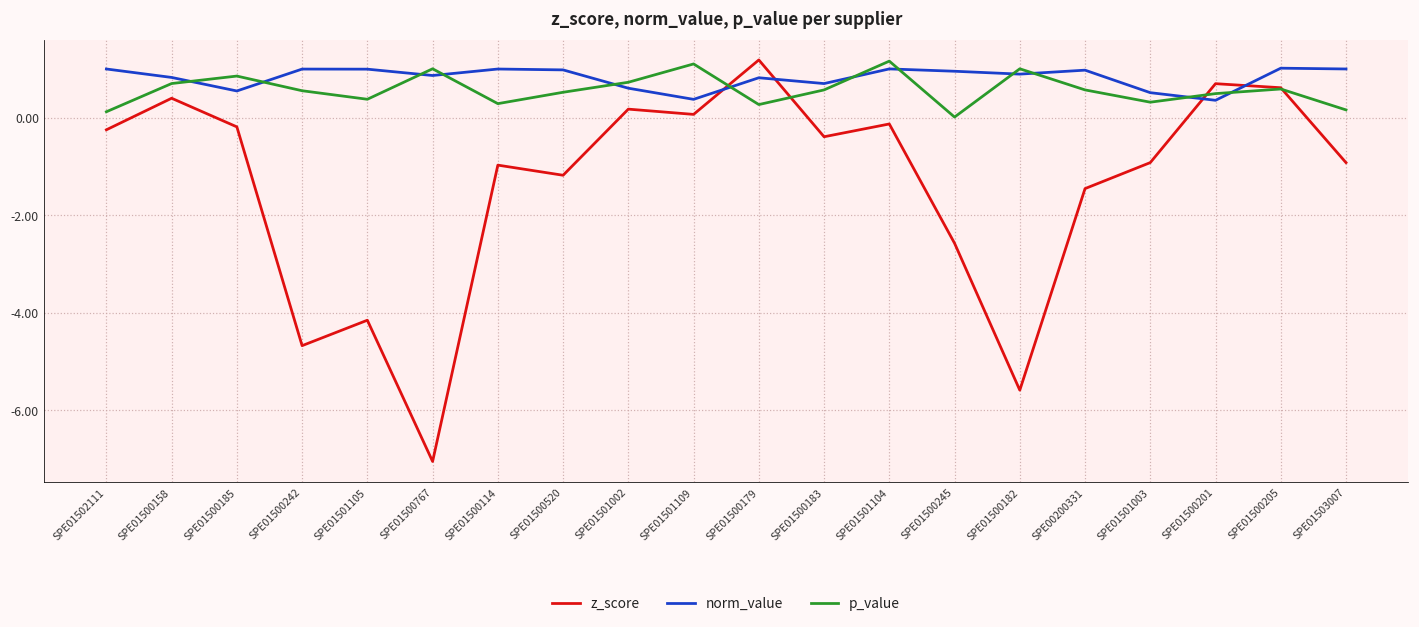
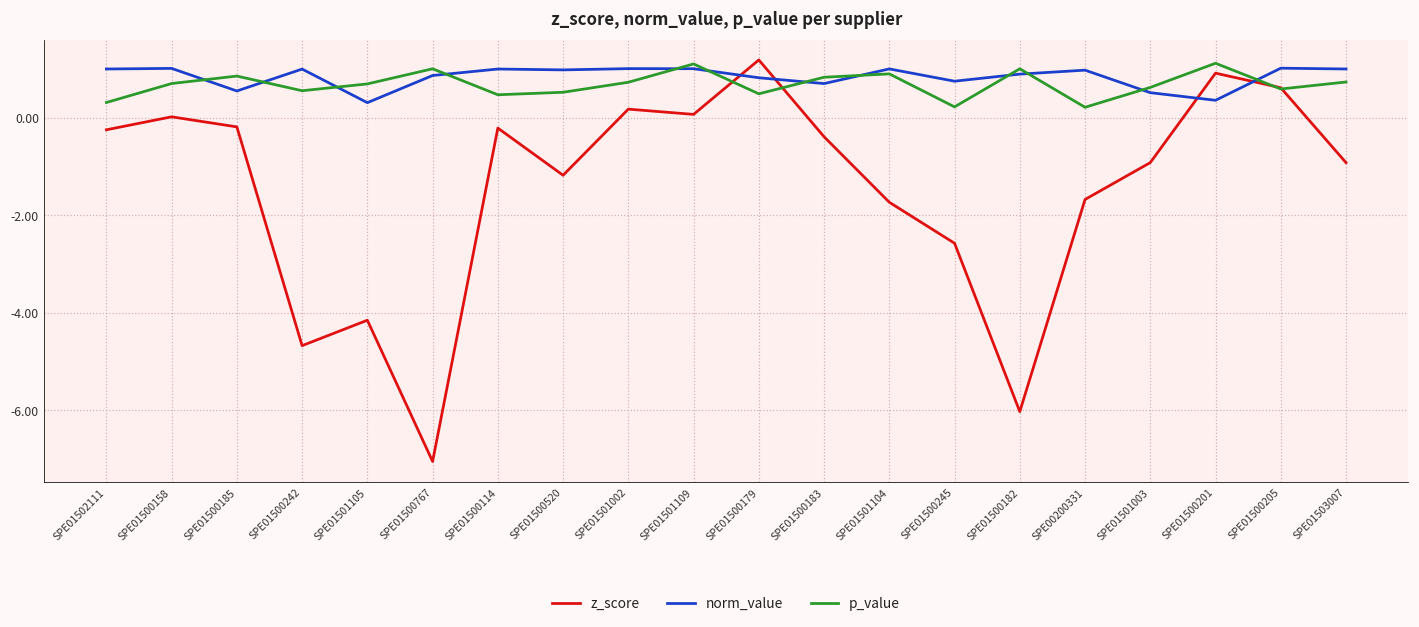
  {
    "z_score": {
      "SPE01502111": -0.3,
-     "SPE01500158": 0.4,
+     "SPE01500158": 0.0,
      "SPE01500185": -0.2,
      "SPE01500242": -4.7,
      "SPE01501105": -4.2,
      "SPE01500767": -7.1,
-     "SPE01500114": -1.0,
+     "SPE01500114": -0.2,
      "SPE01500520": -1.2,
      "SPE01501002": 0.2,
      "SPE01501109": 0.1,
      "SPE01500179": 1.2,
      "SPE01500183": -0.4,
-     "SPE01501104": -0.1,
+     "SPE01501104": -1.7,
      "SPE01500245": -2.6,
-     "SPE01500182": -5.6,
-     "SPE00200331": -1.5,
+     "SPE01500182": -6.0,
+     "SPE00200331": -1.7,
      "SPE01501003": -0.9,
-     "SPE01500201": 0.7,
+     "SPE01500201": 0.9,
      "SPE01503007": -0.9
    },
    "norm_value": {
      "SPE01502111": 1.0,
-     "SPE01500158": 0.8,
+     "SPE01500158": 1.0,
      "SPE01500185": 0.5,
      "SPE01500242": 1.0,
-     "SPE01501105": 1.0,
+     "SPE01501105": 0.3,
      "SPE01500767": 0.9,
      "SPE01500114": 1.0,
      "SPE01500520": 1.0,
-     "SPE01501002": 0.6,
-     "SPE01501109": 0.4,
+     "SPE01501002": 1.0,
+     "SPE01501109": 1.0,
      "SPE01500179": 0.8,
      "SPE01500183": 0.7,
      "SPE01501104": 1.0,
-     "SPE01500245": 0.9,
+     "SPE01500245": 0.7,
      "SPE01500182": 0.9,
      "SPE00200331": 1.0,
      "SPE01501003": 0.5,
      "SPE01500201": 0.4,
      "SPE01500205": 1.0,
      "SPE01503007": 1.0
    },
    "p_value": {
-     "SPE01502111": 0.1,
+     "SPE01502111": 0.3,
      "SPE01500158": 0.7,
      "SPE01500185": 0.9,
      "SPE01500242": 0.5,
-     "SPE01501105": 0.4,
+     "SPE01501105": 0.7,
      "SPE01500767": 1.0,
-     "SPE01500114": 0.3,
+     "SPE01500114": 0.5,
      "SPE01500520": 0.5,
      "SPE01501002": 0.7,
      "SPE01501109": 1.1,
-     "SPE01500179": 0.3,
-     "SPE01500183": 0.6,
-     "SPE01501104": 1.2,
-     "SPE01500245": 0.0,
+     "SPE01500179": 0.5,
+     "SPE01500183": 0.8,
+     "SPE01501104": 0.9,
+     "SPE01500245": 0.2,
      "SPE01500182": 1.0,
-     "SPE00200331": 0.6,
-     "SPE01501003": 0.3,
-     "SPE01500201": 0.5,
-     "SPE01503007": 0.2
+     "SPE00200331": 0.2,
+     "SPE01501003": 0.6,
+     "SPE01500201": 1.1,
+     "SPE01503007": 0.7
    }
  }
